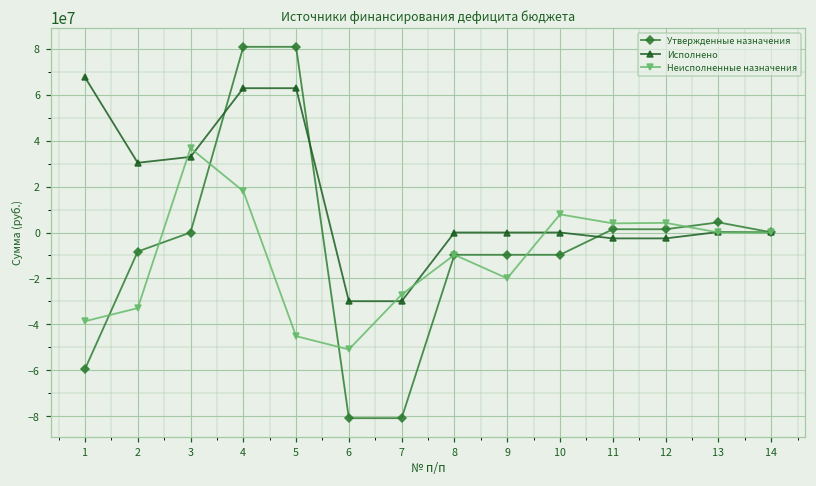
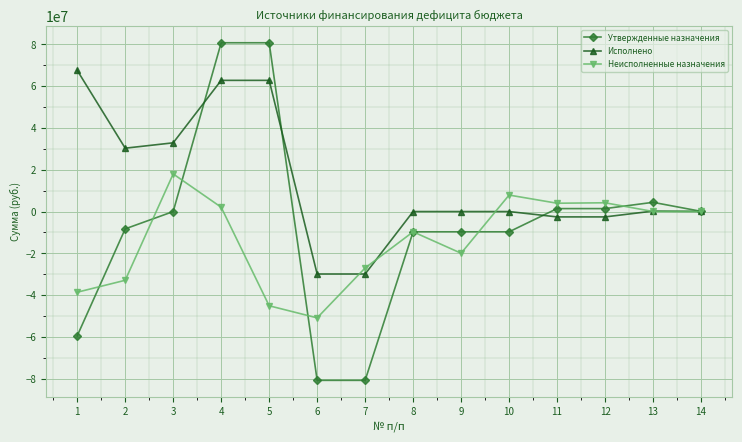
  {
    "Неисполненные назначения": {
      "1": -39000000,
      "2": -33000000,
-     "3": 37000000,
-     "4": 18000000,
+     "3": 18000000,
+     "4": 2000000,
      "5": -45000000,
      "6": -51000000,
      "7": -27000000,
      "9": -20000000,
      "10": 8000000,
      "11": 4000000,
      "12": 4000000
    }
  }
